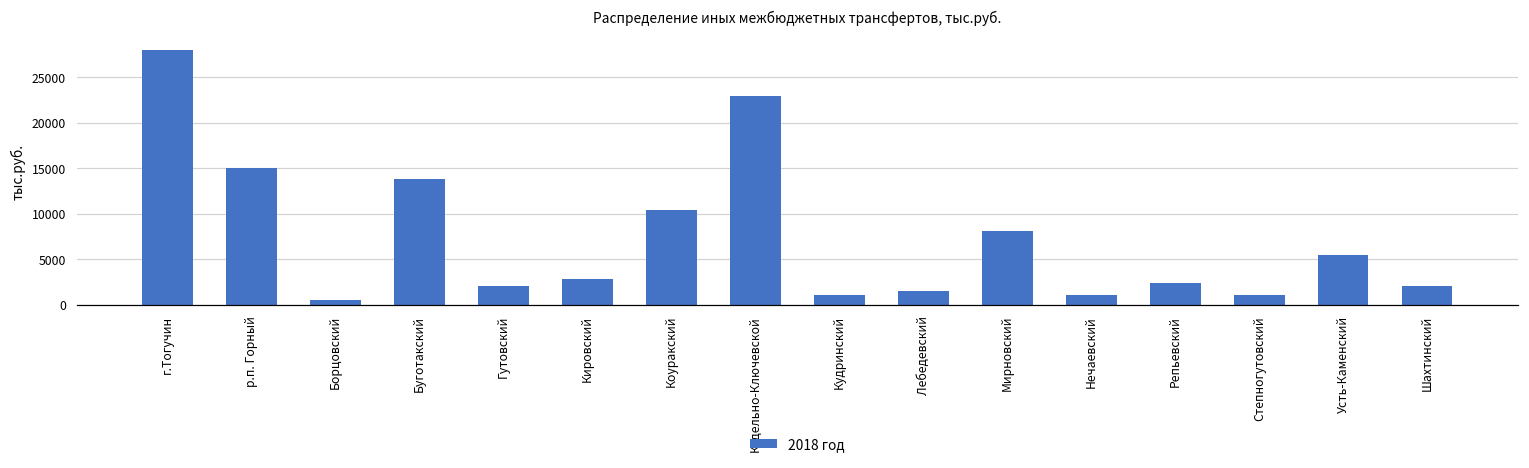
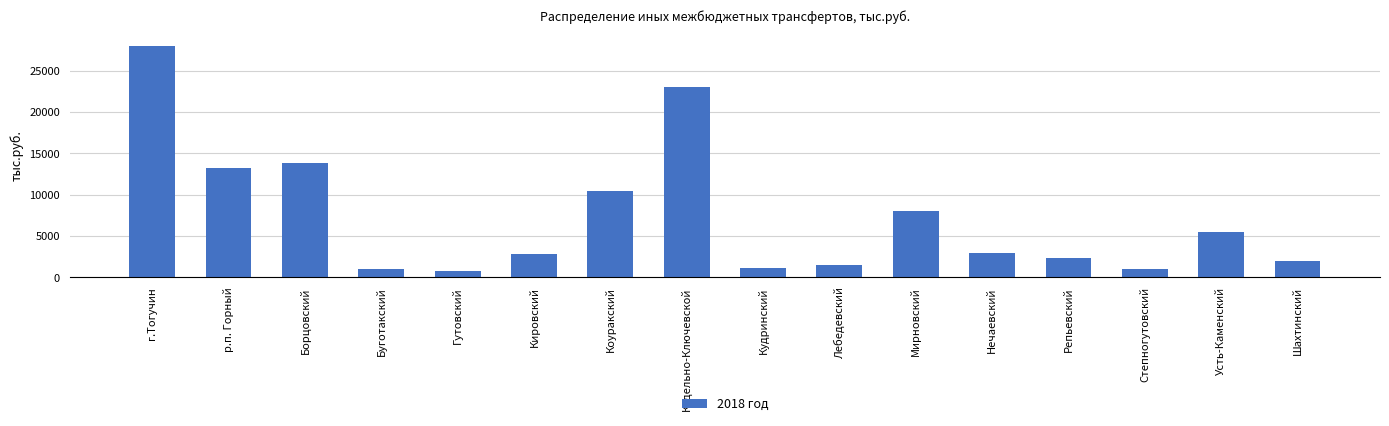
  {
    "г.Тогучин": 28000,
-   "р.п. Горный": 15000,
-   "Борцовский": 1000,
-   "Буготакский": 14000,
-   "Гутовский": 2000,
+   "р.п. Горный": 13000,
+   "Борцовский": 14000,
+   "Буготакский": 1000,
+   "Гутовский": 1000,
    "Кировский": 3000,
    "Коуракский": 10000,
    "Кудельно-Ключевской": 23000,
    "Кудринский": 1000,
    "Лебедевский": 2000,
    "Мирновский": 8000,
-   "Нечаевский": 1000,
+   "Нечаевский": 3000,
    "Репьевский": 2000,
    "Степногутовский": 1000,
    "Усть-Каменский": 5000,
    "Шахтинский": 2000
  }
